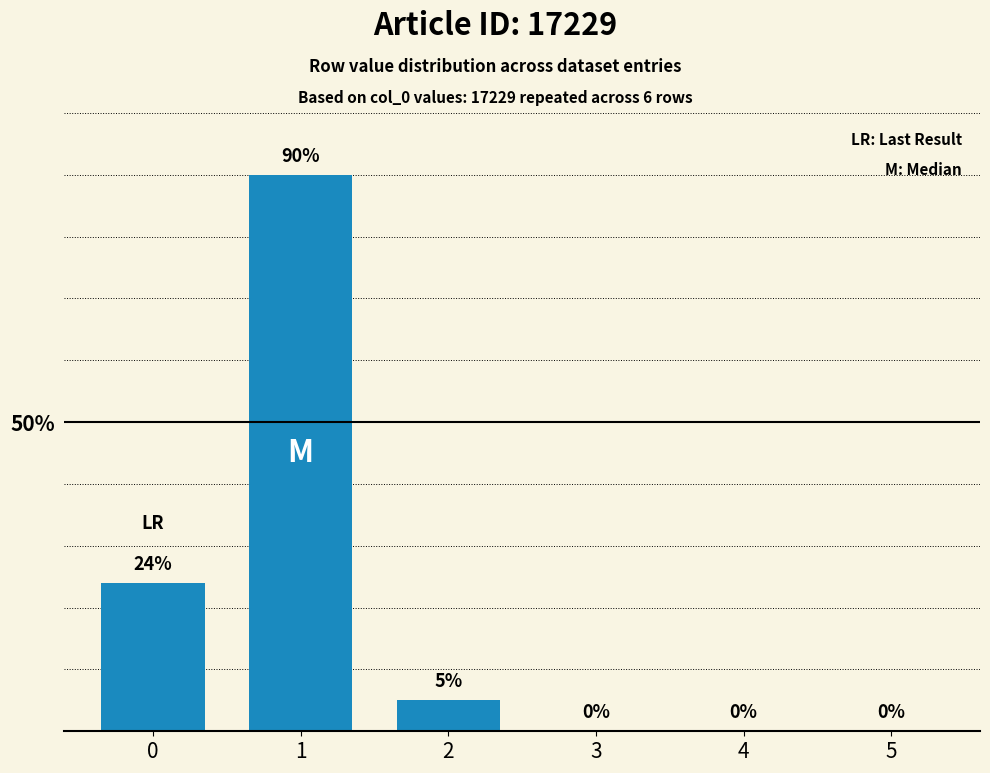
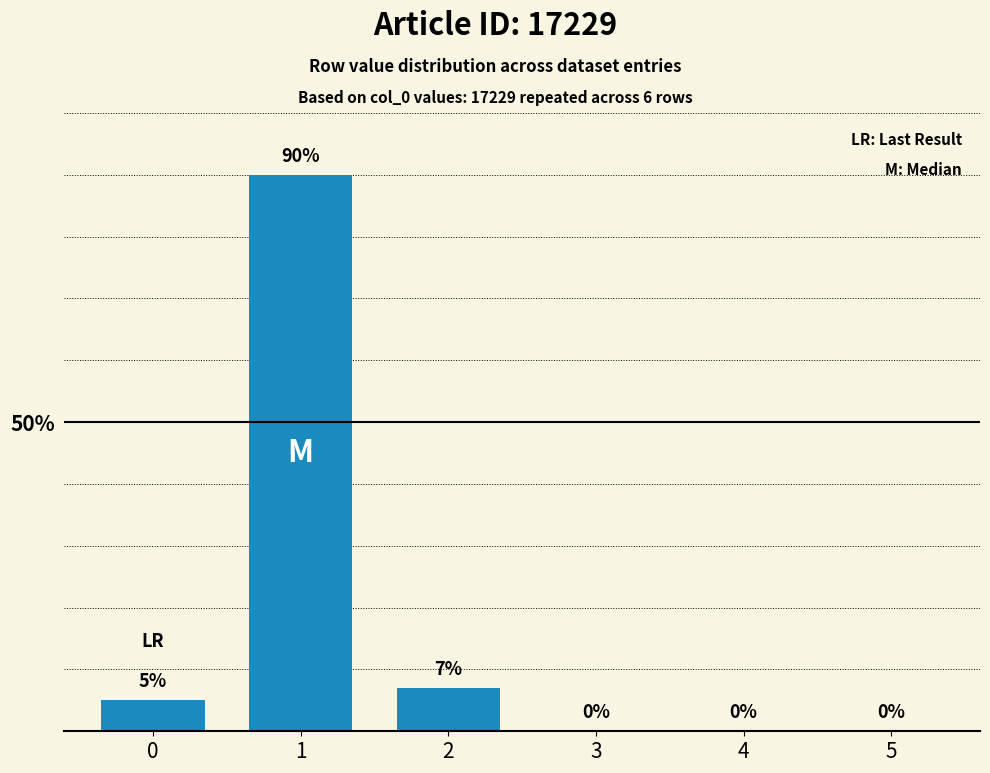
  {
-   "0": "24%",
+   "0": "5%",
    "1": "90%",
-   "2": "5%",
+   "2": "7%",
    "3": "0%",
    "4": "0%",
    "5": "0%"
  }
